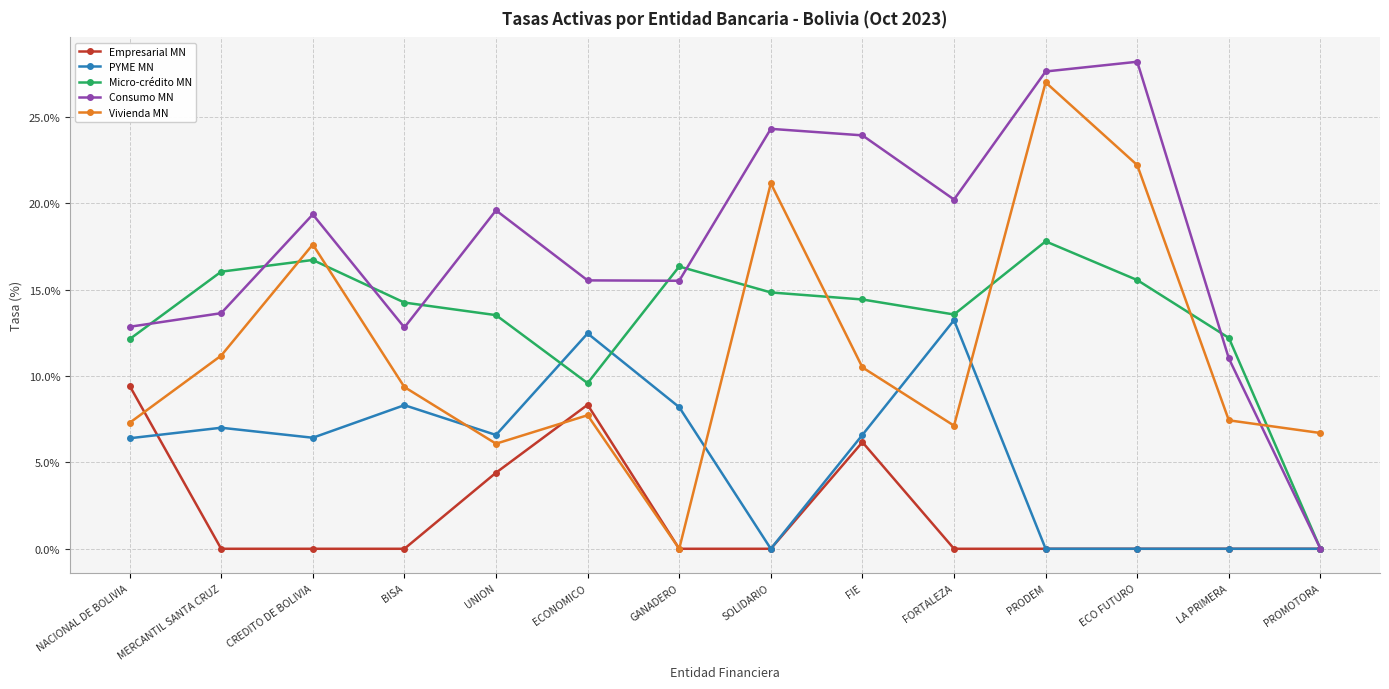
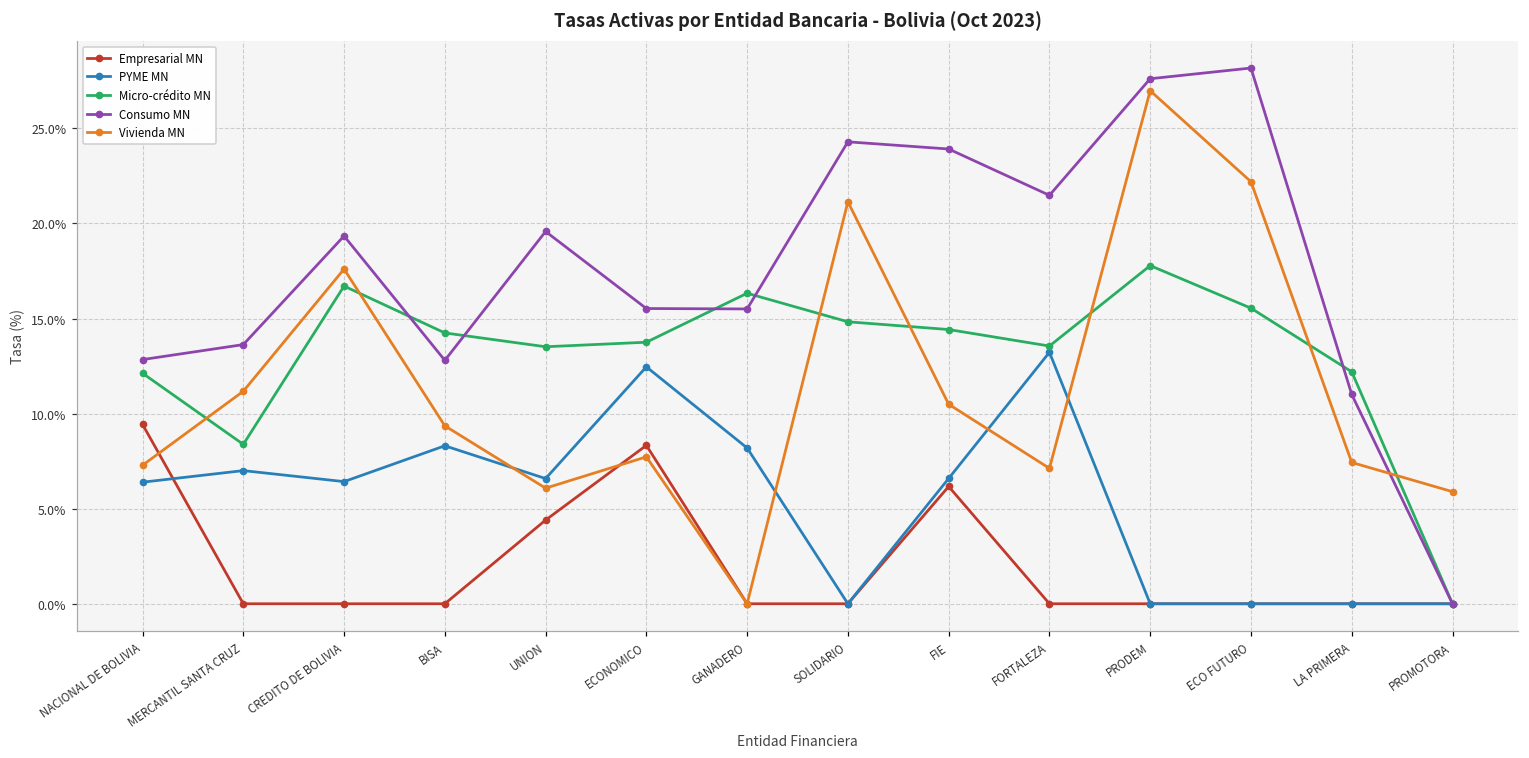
  {
    "Empresarial MN": {
      "NACIONAL DE BOLIVIA": "9.4%",
      "MERCANTIL SANTA CRUZ": "0.0%",
      "CREDITO DE BOLIVIA": "0.0%",
      "BISA": "0.0%",
      "UNION": "4.4%",
      "ECONOMICO": "8.3%",
      "FIE": "6.2%",
      "FORTALEZA": "0.0%"
    },
    "PYME MN": {
      "NACIONAL DE BOLIVIA": "6.4%",
      "MERCANTIL SANTA CRUZ": "7.0%",
      "CREDITO DE BOLIVIA": "6.4%",
      "BISA": "8.3%",
      "UNION": "6.6%",
      "ECONOMICO": "12.5%",
      "GANADERO": "8.2%",
      "FIE": "6.6%",
      "FORTALEZA": "13.2%"
    },
    "Micro-crédito MN": {
      "NACIONAL DE BOLIVIA": "12.1%",
-     "MERCANTIL SANTA CRUZ": "16.0%",
+     "MERCANTIL SANTA CRUZ": "8.4%",
      "CREDITO DE BOLIVIA": "16.7%",
      "BISA": "14.2%",
      "UNION": "13.5%",
-     "ECONOMICO": "9.6%",
+     "ECONOMICO": "13.8%",
      "GANADERO": "16.3%",
      "SOLIDARIO": "14.8%",
      "FIE": "14.4%",
      "FORTALEZA": "13.6%",
      "PRODEM": "17.8%",
      "ECO FUTURO": "15.5%",
      "LA PRIMERA": "12.2%"
    },
    "Consumo MN": {
      "NACIONAL DE BOLIVIA": "12.8%",
      "MERCANTIL SANTA CRUZ": "13.6%",
      "CREDITO DE BOLIVIA": "19.3%",
      "BISA": "12.8%",
      "UNION": "19.6%",
      "ECONOMICO": "15.5%",
      "GANADERO": "15.5%",
      "SOLIDARIO": "24.3%",
      "FIE": "23.9%",
-     "FORTALEZA": "20.2%",
+     "FORTALEZA": "21.5%",
      "PRODEM": "27.6%",
      "ECO FUTURO": "28.2%",
      "LA PRIMERA": "11.0%"
    },
    "Vivienda MN": {
      "NACIONAL DE BOLIVIA": "7.3%",
      "MERCANTIL SANTA CRUZ": "11.2%",
      "CREDITO DE BOLIVIA": "17.6%",
      "BISA": "9.4%",
      "UNION": "6.1%",
      "ECONOMICO": "7.7%",
      "SOLIDARIO": "21.1%",
      "FIE": "10.5%",
      "FORTALEZA": "7.1%",
      "PRODEM": "27.0%",
      "ECO FUTURO": "22.2%",
      "LA PRIMERA": "7.4%",
-     "PROMOTORA": "6.7%"
+     "PROMOTORA": "5.9%"
    }
  }
